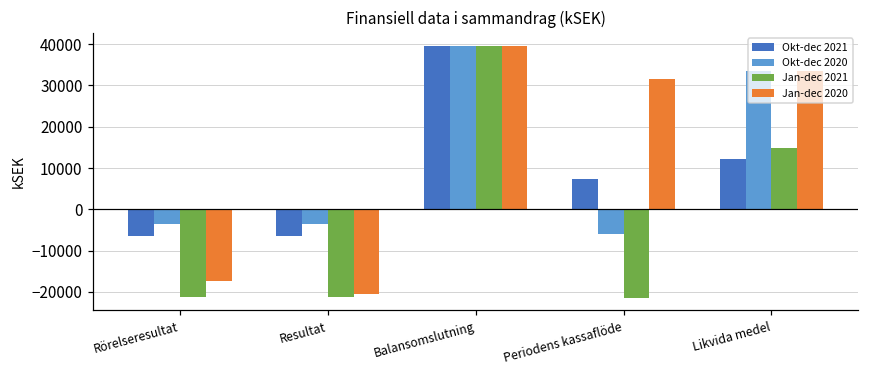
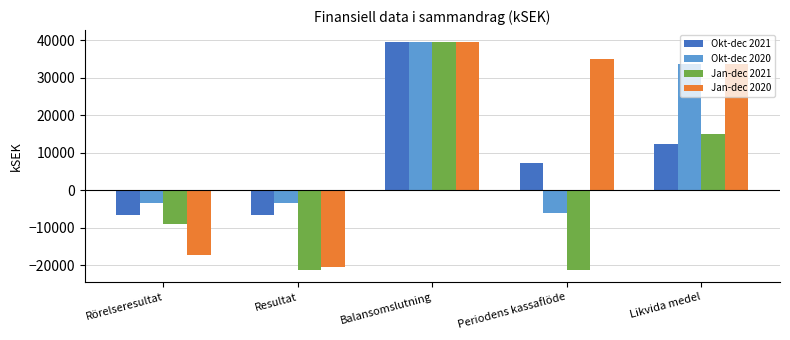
  {
    "Jan-dec 2021": {
-     "Rörelseresultat": -21000,
+     "Rörelseresultat": -9000,
      "Resultat": -21000,
      "Balansomslutning": 40000,
      "Periodens kassaflöde": -21000,
      "Likvida medel": 15000
    },
    "Jan-dec 2020": {
      "Rörelseresultat": -17000,
      "Resultat": -21000,
      "Balansomslutning": 40000,
-     "Periodens kassaflöde": 32000
+     "Periodens kassaflöde": 35000
    }
  }
